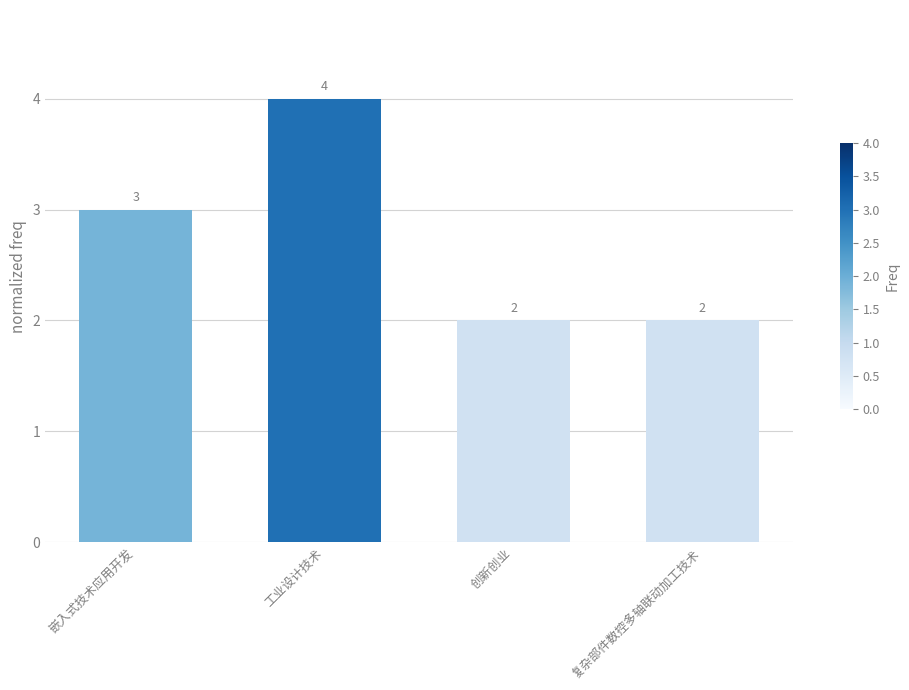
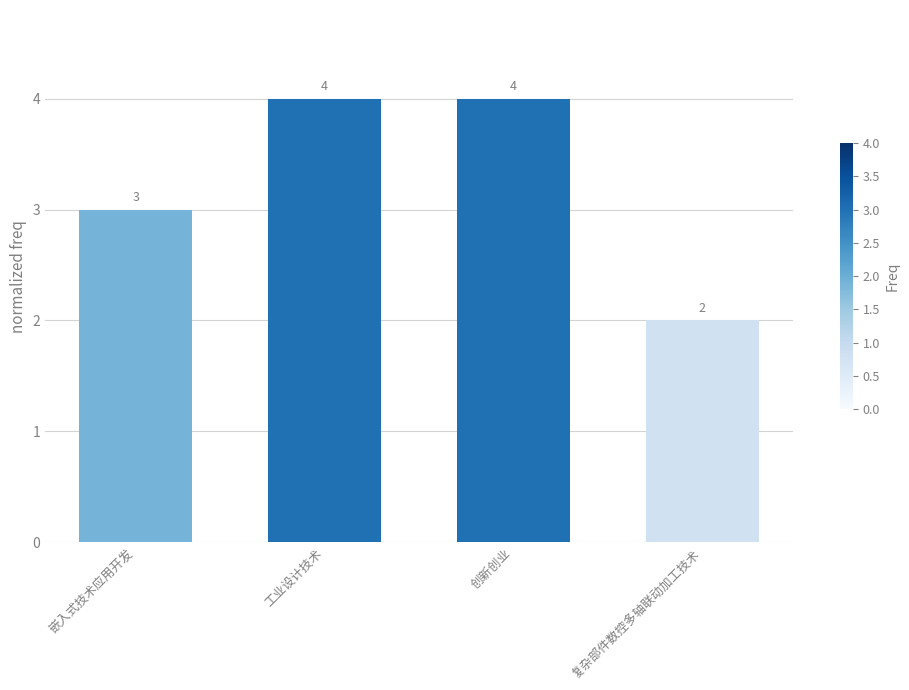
  {
    "嵌入式技术应用开发": 3,
    "工业设计技术": 4,
-   "创新创业": 2,
+   "创新创业": 4,
    "复杂部件数控多轴联动加工技术": 2
  }
